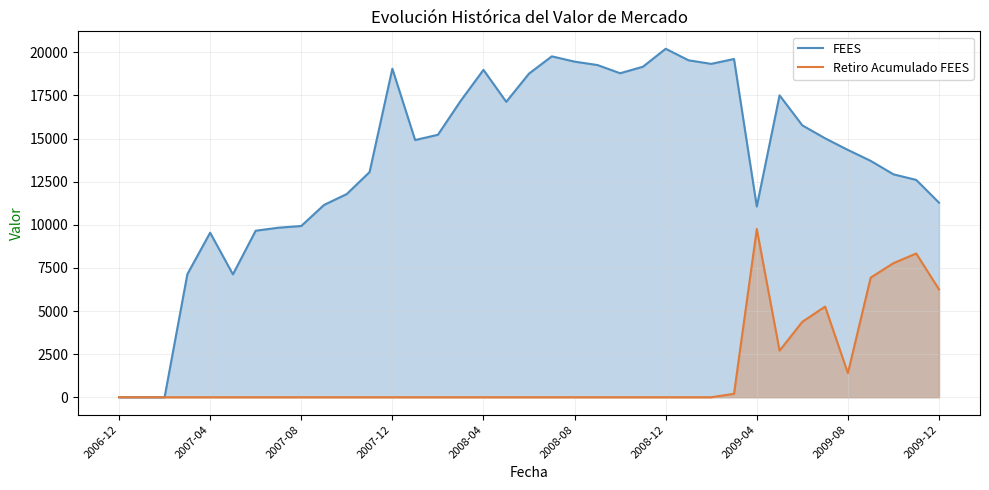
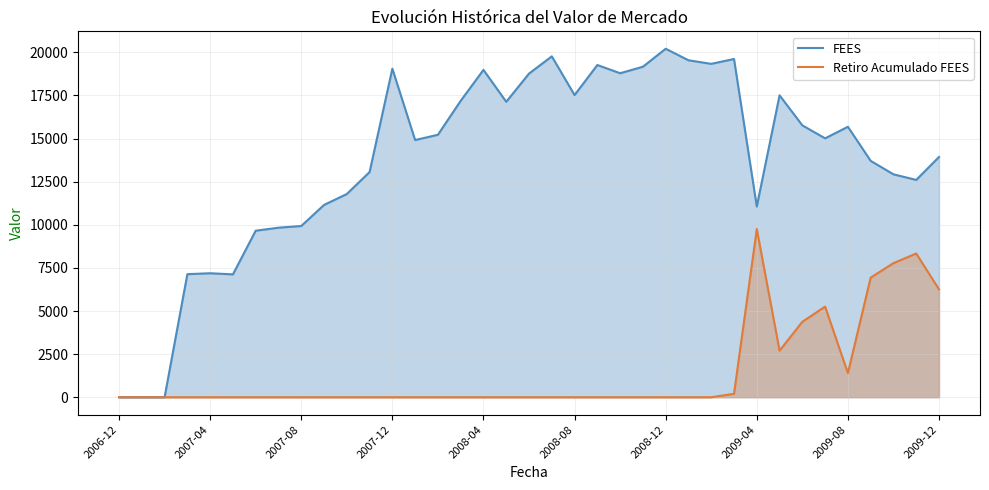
  {
    "FEES": {
-     "2007-04": 9500,
+     "2007-04": 7200,
      "2007-08": 9900,
      "2007-12": 19100,
      "2008-04": 19000,
-     "2008-08": 19500,
+     "2008-08": 17500,
      "2008-12": 20200,
      "2009-04": 11100,
-     "2009-08": 14300,
-     "2009-12": 11300
+     "2009-08": 15700,
+     "2009-12": 13900
    },
    "Retiro Acumulado FEES": {
      "2007-04": 0,
      "2007-08": 0,
      "2007-12": 0,
      "2008-04": 0,
      "2008-08": 0,
      "2008-12": 0,
      "2009-04": 9800,
      "2009-08": 1400,
      "2009-12": 6300
    }
  }
